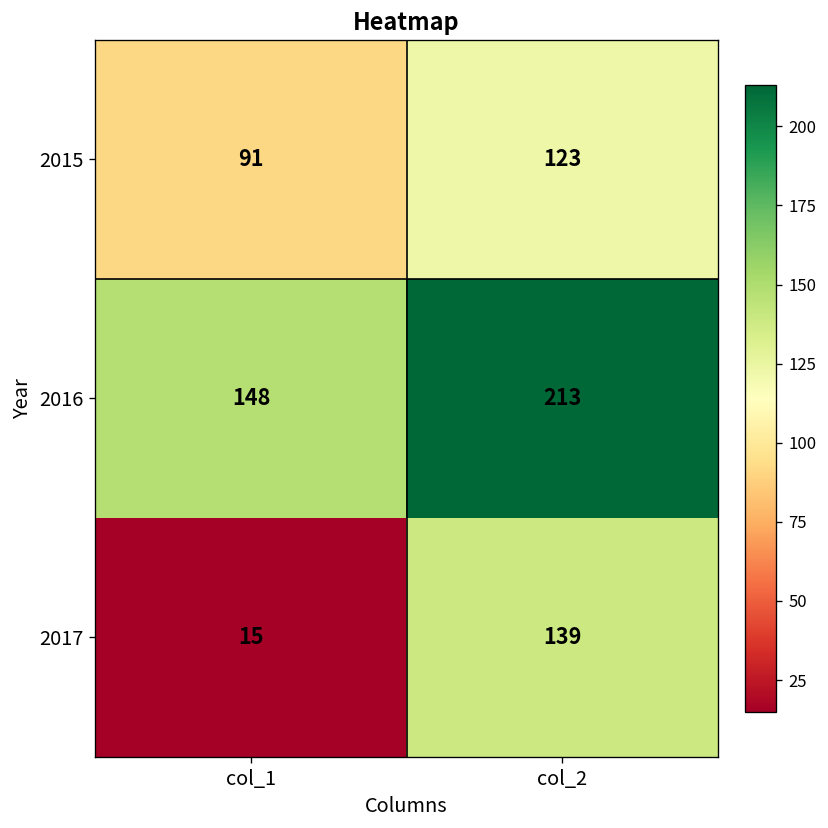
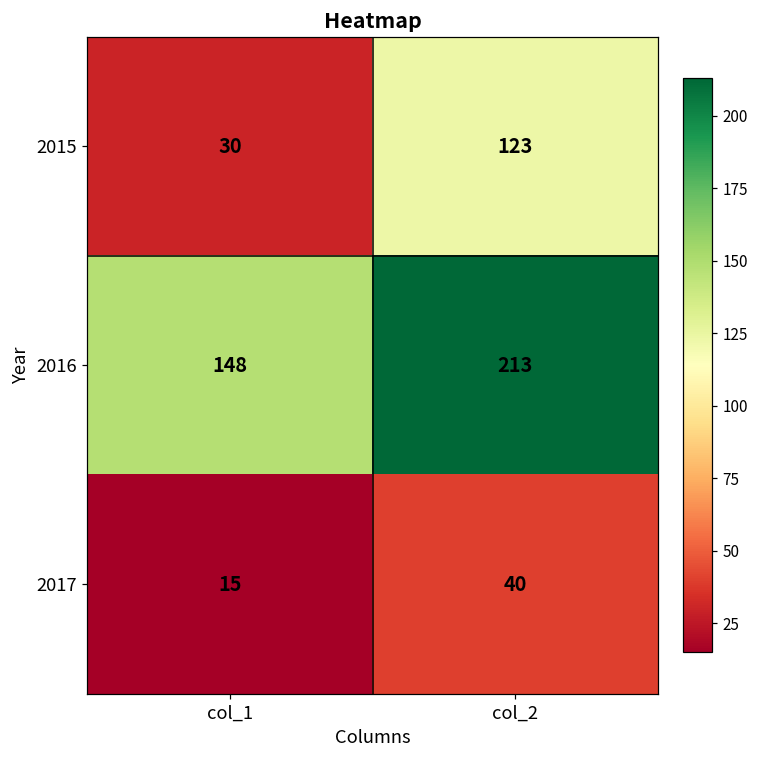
  {
    "2015": {
-     "col_1": 91,
+     "col_1": 30,
      "col_2": 123
    },
    "2016": {
      "col_1": 148,
      "col_2": 213
    },
    "2017": {
      "col_1": 15,
-     "col_2": 139
+     "col_2": 40
    }
  }
